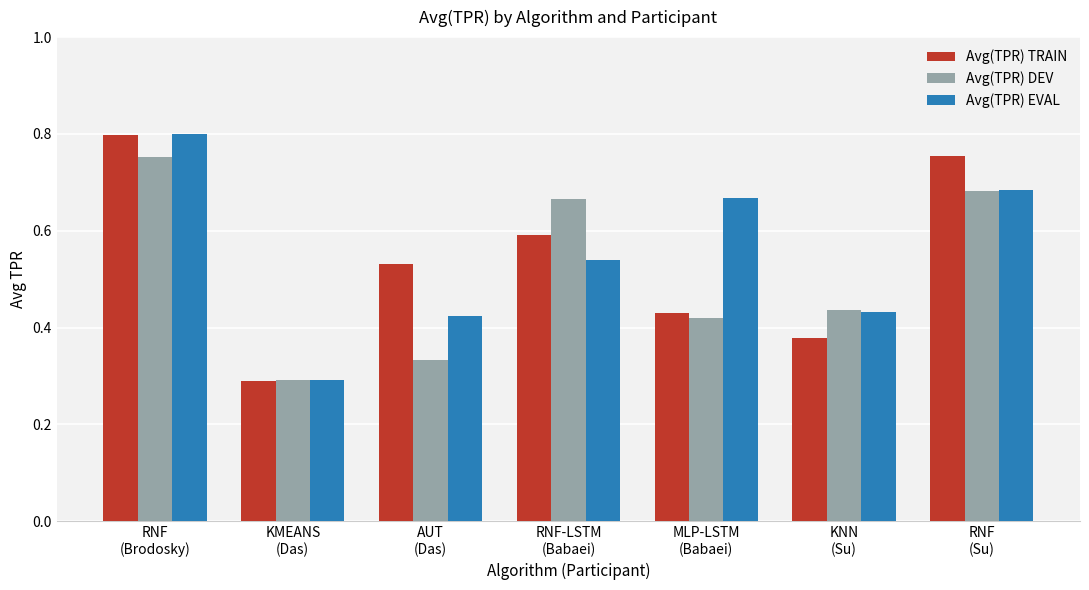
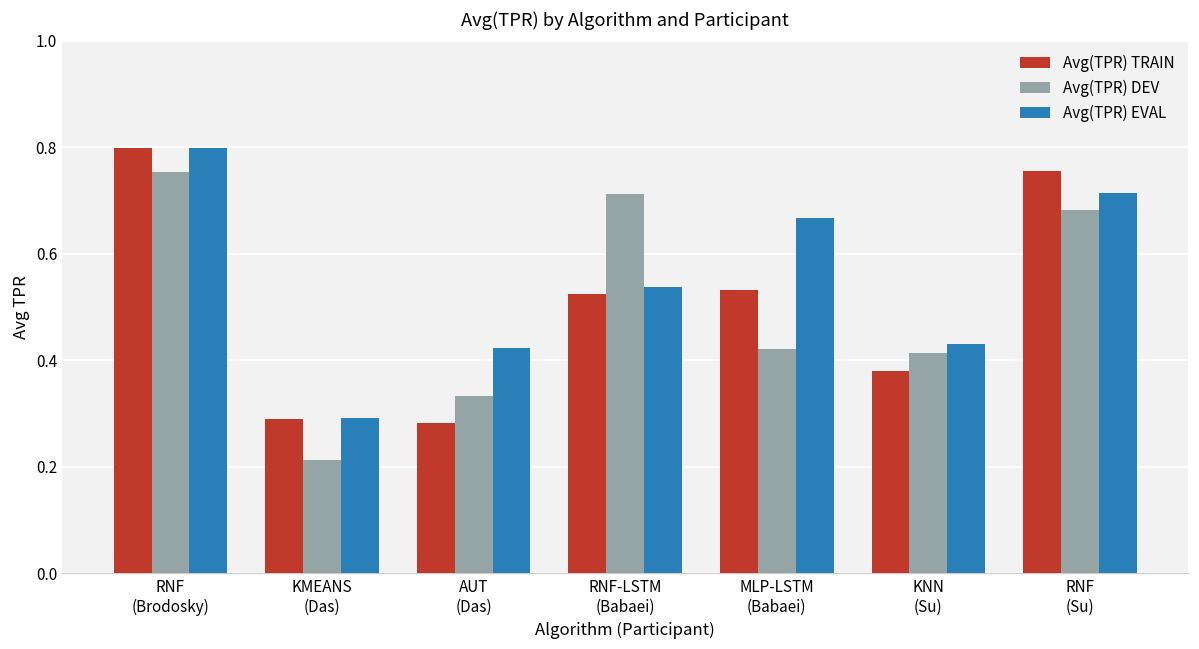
  {
    "Avg(TPR) TRAIN": {
      "RNF (Brodosky)": 0.80,
      "KMEANS (Das)": 0.29,
-     "AUT (Das)": 0.53,
-     "RNF-LSTM (Babaei)": 0.59,
-     "MLP-LSTM (Babaei)": 0.43,
+     "AUT (Das)": 0.28,
+     "RNF-LSTM (Babaei)": 0.52,
+     "MLP-LSTM (Babaei)": 0.53,
      "KNN (Su)": 0.38,
      "RNF (Su)": 0.76
    },
    "Avg(TPR) DEV": {
      "RNF (Brodosky)": 0.75,
-     "KMEANS (Das)": 0.29,
+     "KMEANS (Das)": 0.21,
      "AUT (Das)": 0.33,
-     "RNF-LSTM (Babaei)": 0.67,
+     "RNF-LSTM (Babaei)": 0.71,
      "MLP-LSTM (Babaei)": 0.42,
-     "KNN (Su)": 0.44,
+     "KNN (Su)": 0.41,
      "RNF (Su)": 0.68
    },
    "Avg(TPR) EVAL": {
      "RNF (Brodosky)": 0.80,
      "KMEANS (Das)": 0.29,
      "AUT (Das)": 0.42,
      "RNF-LSTM (Babaei)": 0.54,
      "MLP-LSTM (Babaei)": 0.67,
      "KNN (Su)": 0.43,
-     "RNF (Su)": 0.68
+     "RNF (Su)": 0.71
    }
  }
